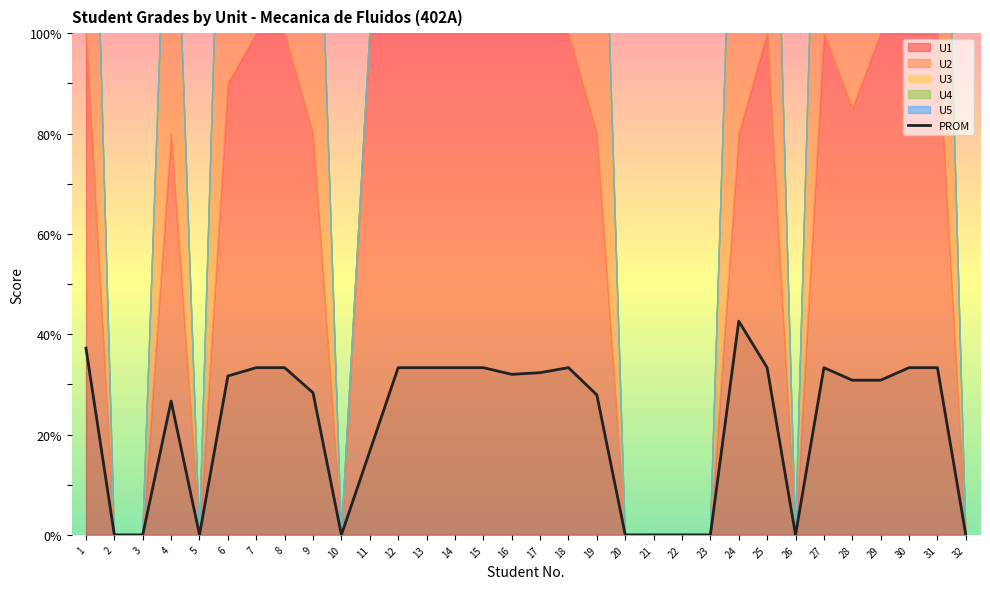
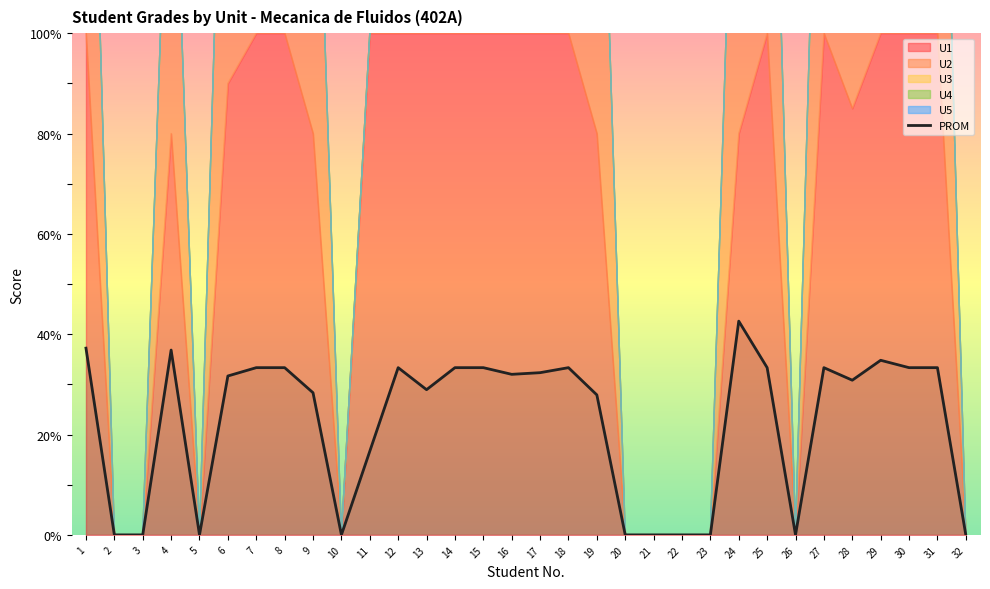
  {
    "PROM": {
      "1": "37%",
-     "4": "27%",
+     "4": "37%",
      "6": "32%",
      "7": "33%",
      "8": "33%",
      "9": "28%",
      "11": "17%",
      "12": "33%",
-     "13": "33%",
+     "13": "29%",
      "14": "33%",
      "15": "33%",
      "16": "32%",
      "17": "32%",
      "18": "33%",
      "19": "28%",
      "24": "43%",
      "25": "33%",
      "27": "33%",
      "28": "31%",
-     "29": "31%",
+     "29": "35%",
      "30": "33%",
      "31": "33%"
    },
    "U1": {
      "1": "100%",
      "4": "80%",
      "6": "90%",
      "7": "100%",
      "8": "100%",
      "9": "80%",
      "12": "100%",
      "13": "100%",
      "14": "100%",
      "15": "100%",
      "16": "100%",
      "17": "100%",
      "18": "100%",
      "19": "80%",
      "24": "80%",
      "25": "100%",
      "27": "100%",
      "28": "85%",
      "29": "100%",
      "30": "100%",
      "31": "100%"
    }
  }
